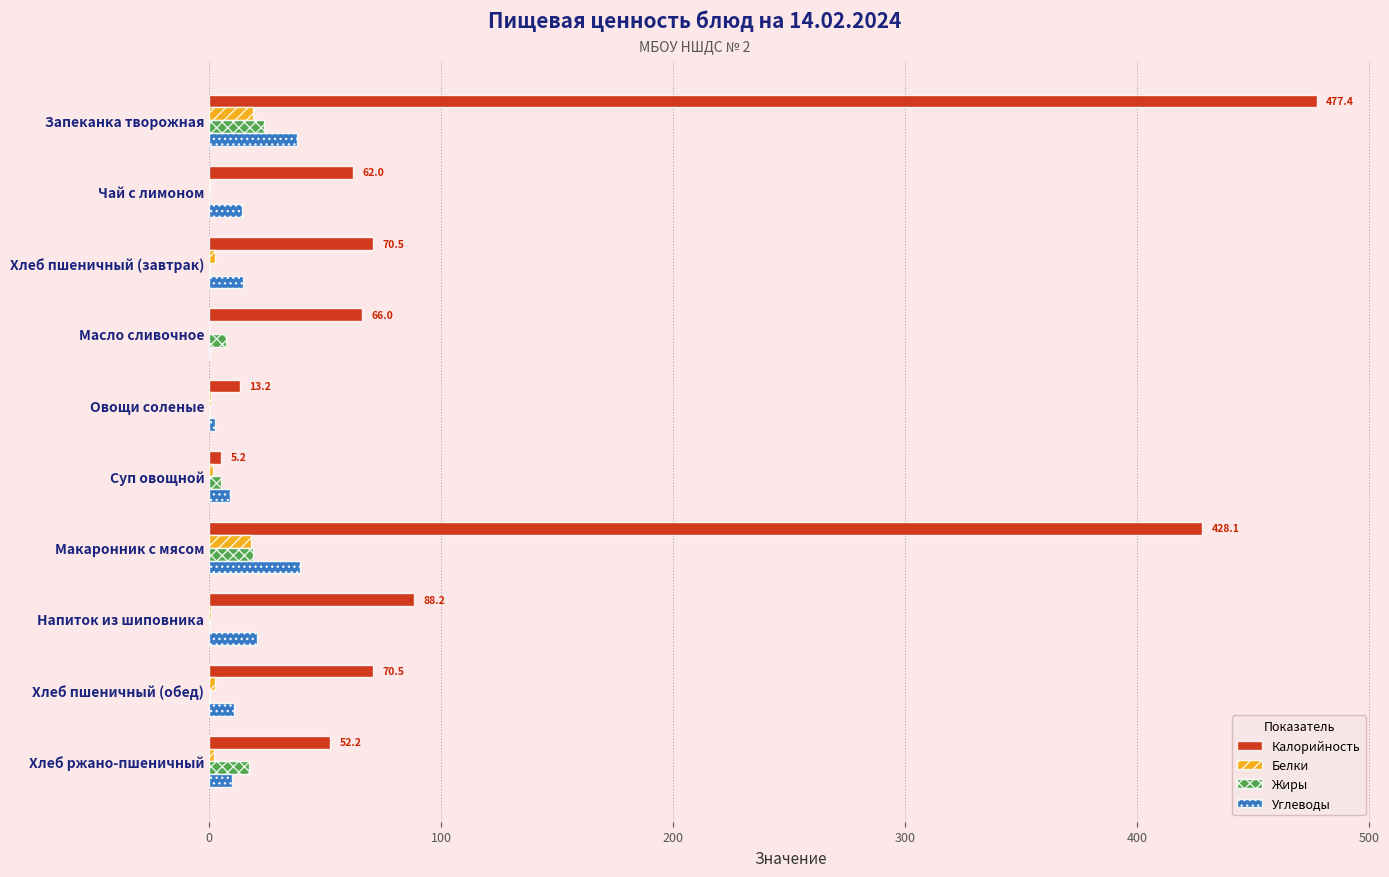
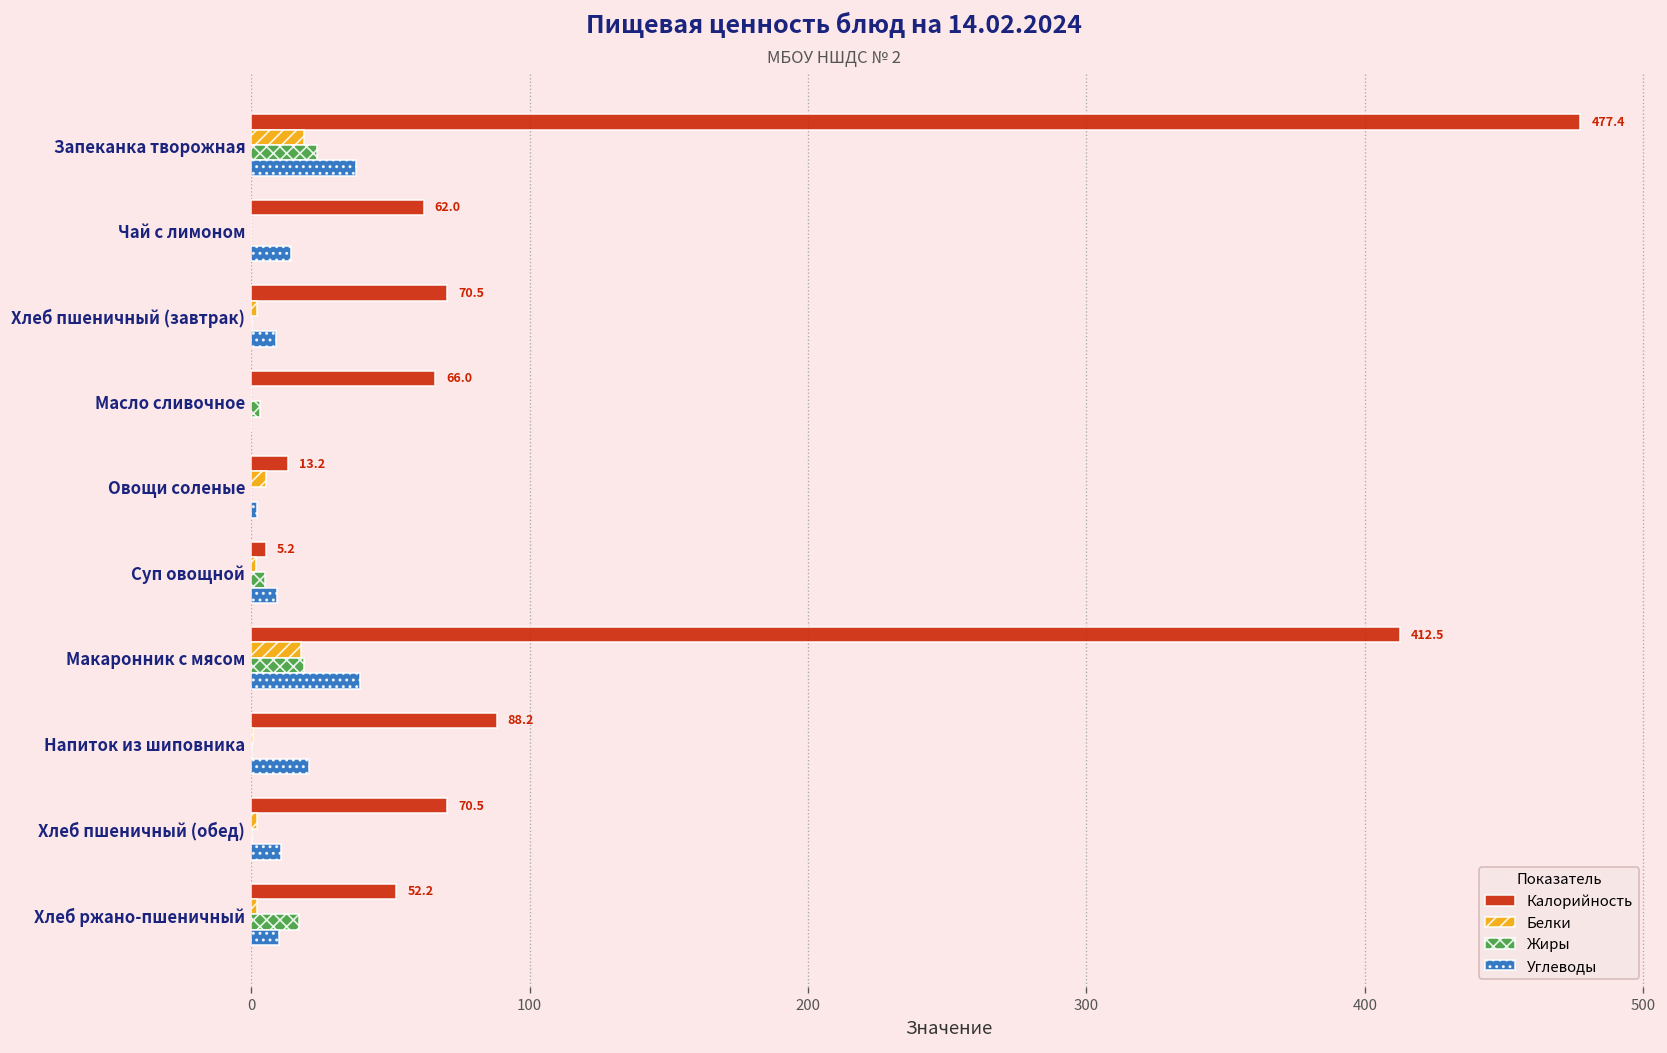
  {
    "Калорийность": {
      "Запеканка творожная": 477.4,
      "Чай с лимоном": 62.0,
      "Хлеб пшеничный (завтрак)": 70.5,
      "Масло сливочное": 66.0,
      "Овощи соленые": 13.2,
      "Суп овощной": 5.2,
-     "Макаронник с мясом": 428.1,
+     "Макаронник с мясом": 412.5,
      "Напиток из шиповника": 88.2,
      "Хлеб пшеничный (обед)": 70.5,
      "Хлеб ржано-пшеничный": 52.2
    },
    "Белки": {
      "Запеканка творожная": 19,
      "Хлеб пшеничный (завтрак)": 2,
-     "Овощи соленые": 1,
+     "Овощи соленые": 6,
      "Суп овощной": 2,
      "Макаронник с мясом": 18,
      "Хлеб пшеничный (обед)": 2,
      "Хлеб ржано-пшеничный": 2
    },
    "Жиры": {
      "Запеканка творожная": 24,
-     "Масло сливочное": 7,
+     "Масло сливочное": 3,
      "Суп овощной": 5,
      "Макаронник с мясом": 19,
      "Хлеб ржано-пшеничный": 17
    },
    "Углеводы": {
      "Запеканка творожная": 38,
      "Чай с лимоном": 14,
-     "Хлеб пшеничный (завтрак)": 15,
+     "Хлеб пшеничный (завтрак)": 9,
      "Овощи соленые": 2,
      "Суп овощной": 9,
      "Макаронник с мясом": 39,
      "Напиток из шиповника": 21,
      "Хлеб пшеничный (обед)": 11,
      "Хлеб ржано-пшеничный": 10
    }
  }
